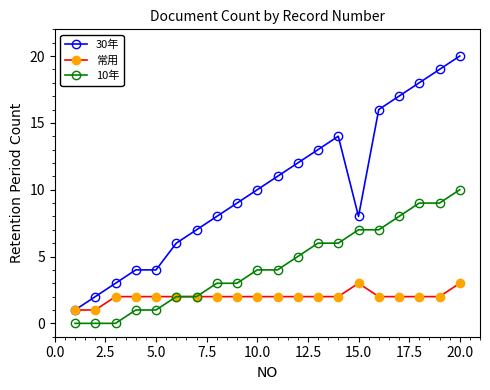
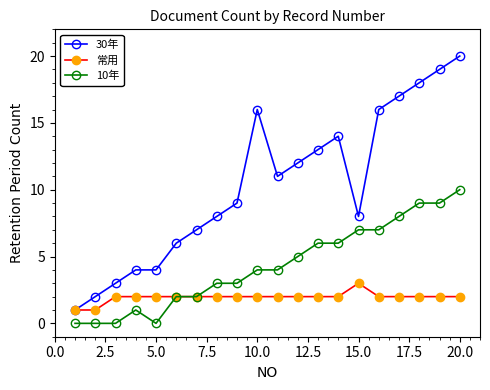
  {
    "30年": {
      "5.0": 4,
-     "10.0": 10,
+     "10.0": 16,
      "15.0": 8,
      "20.0": 20
    },
    "常用": {
      "5.0": 2,
      "10.0": 2,
      "15.0": 3,
-     "20.0": 3
+     "20.0": 2
    },
    "10年": {
-     "5.0": 1,
+     "5.0": 0,
      "10.0": 4,
      "15.0": 7,
      "20.0": 10
    }
  }
